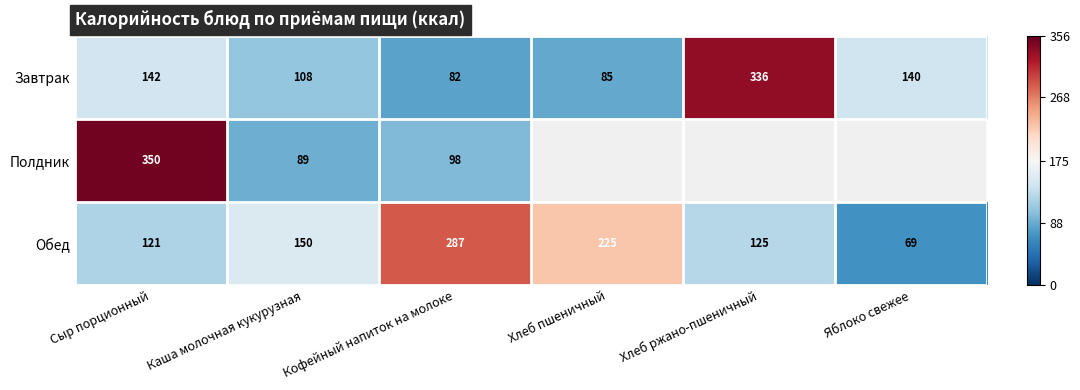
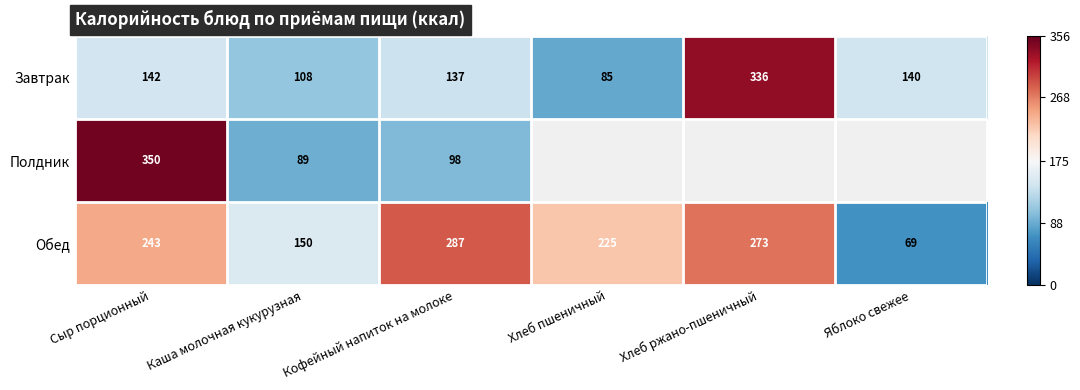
  {
    "Завтрак": {
      "Сыр порционный": 142,
      "Каша молочная кукурузная": 108,
-     "Кофейный напиток на молоке": 82,
+     "Кофейный напиток на молоке": 137,
      "Хлеб пшеничный": 85,
      "Хлеб ржано-пшеничный": 336,
      "Яблоко свежее": 140
    },
    "Полдник": {
      "Сыр порционный": 350,
      "Каша молочная кукурузная": 89,
      "Кофейный напиток на молоке": 98
    },
    "Обед": {
-     "Сыр порционный": 121,
+     "Сыр порционный": 243,
      "Каша молочная кукурузная": 150,
      "Кофейный напиток на молоке": 287,
      "Хлеб пшеничный": 225,
-     "Хлеб ржано-пшеничный": 125,
+     "Хлеб ржано-пшеничный": 273,
      "Яблоко свежее": 69
    }
  }
